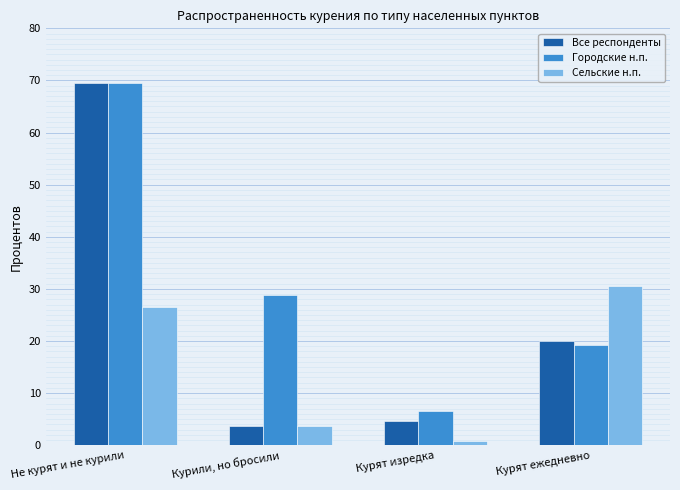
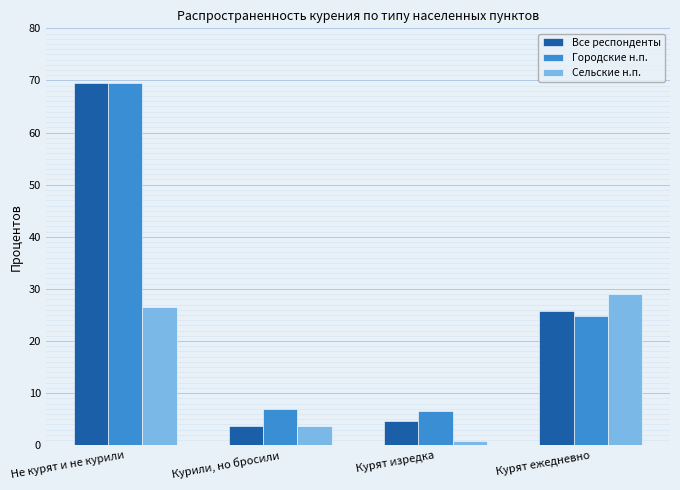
  {
    "Все респонденты": {
      "Не курят и не курили": 69,
      "Курили, но бросили": 4,
      "Курят изредка": 5,
-     "Курят ежедневно": 20
+     "Курят ежедневно": 26
    },
    "Городские н.п.": {
      "Не курят и не курили": 69,
-     "Курили, но бросили": 29,
+     "Курили, но бросили": 7,
      "Курят изредка": 7,
-     "Курят ежедневно": 19
+     "Курят ежедневно": 25
    },
    "Сельские н.п.": {
      "Не курят и не курили": 27,
      "Курили, но бросили": 4,
      "Курят изредка": 1,
-     "Курят ежедневно": 31
+     "Курят ежедневно": 29
    }
  }
